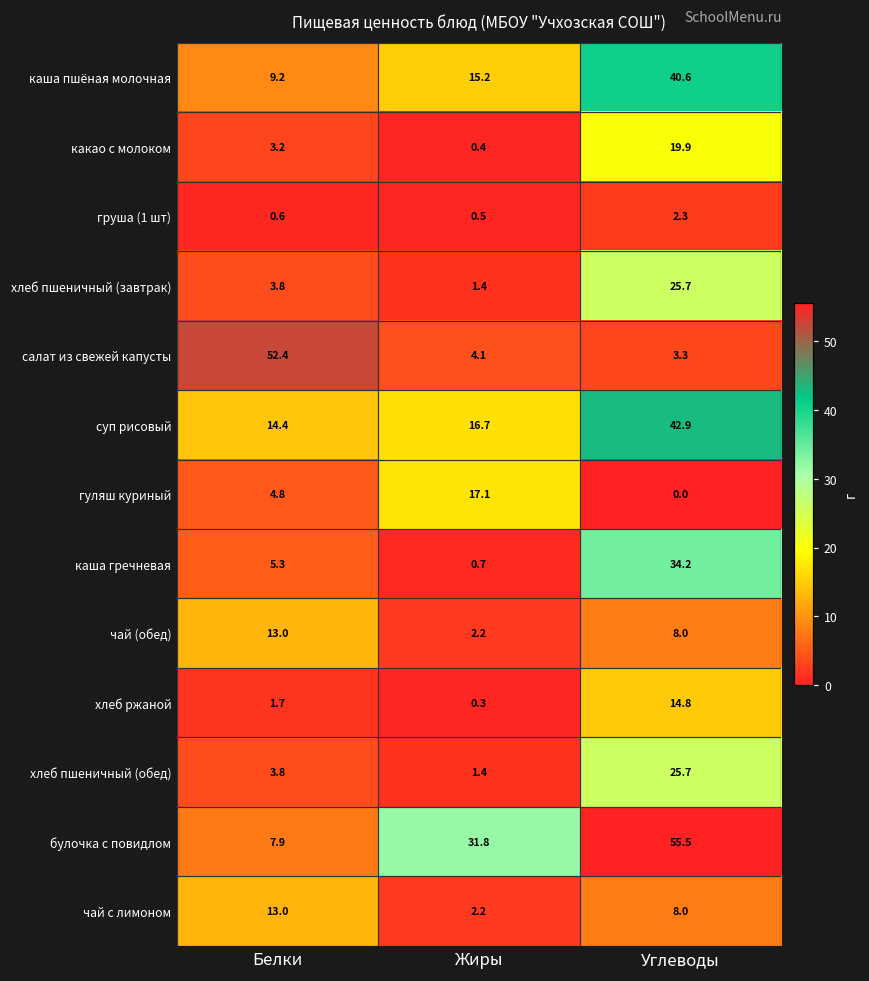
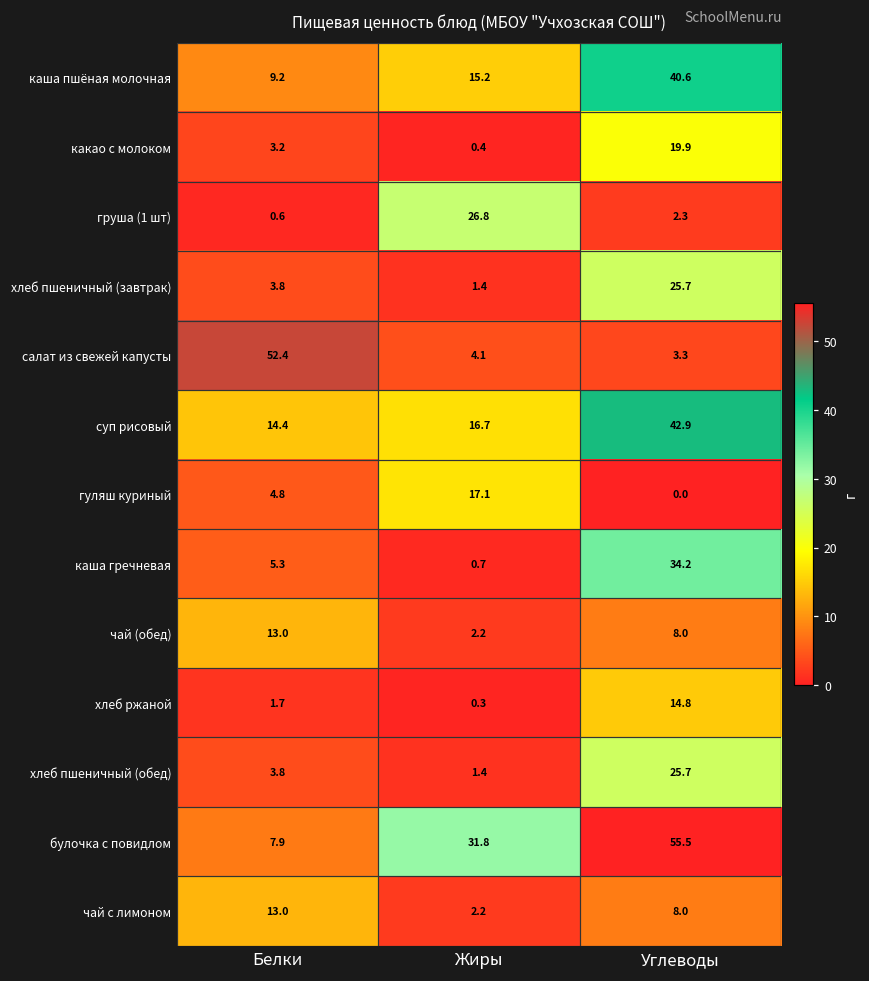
  {
    "каша пшёная молочная": {
      "Белки": 9.2,
      "Жиры": 15.2,
      "Углеводы": 40.6
    },
    "какао с молоком": {
      "Белки": 3.2,
      "Жиры": 0.4,
      "Углеводы": 19.9
    },
    "груша (1 шт)": {
      "Белки": 0.6,
-     "Жиры": 0.5,
+     "Жиры": 26.8,
      "Углеводы": 2.3
    },
    "хлеб пшеничный (завтрак)": {
      "Белки": 3.8,
      "Жиры": 1.4,
      "Углеводы": 25.7
    },
    "салат из свежей капусты": {
      "Белки": 52.4,
      "Жиры": 4.1,
      "Углеводы": 3.3
    },
    "суп рисовый": {
      "Белки": 14.4,
      "Жиры": 16.7,
      "Углеводы": 42.9
    },
    "гуляш куриный": {
      "Белки": 4.8,
      "Жиры": 17.1,
      "Углеводы": 0.0
    },
    "каша гречневая": {
      "Белки": 5.3,
      "Жиры": 0.7,
      "Углеводы": 34.2
    },
    "чай (обед)": {
      "Белки": 13.0,
      "Жиры": 2.2,
      "Углеводы": 8.0
    },
    "хлеб ржаной": {
      "Белки": 1.7,
      "Жиры": 0.3,
      "Углеводы": 14.8
    },
    "хлеб пшеничный (обед)": {
      "Белки": 3.8,
      "Жиры": 1.4,
      "Углеводы": 25.7
    },
    "булочка с повидлом": {
      "Белки": 7.9,
      "Жиры": 31.8,
      "Углеводы": 55.5
    },
    "чай с лимоном": {
      "Белки": 13.0,
      "Жиры": 2.2,
      "Углеводы": 8.0
    }
  }
